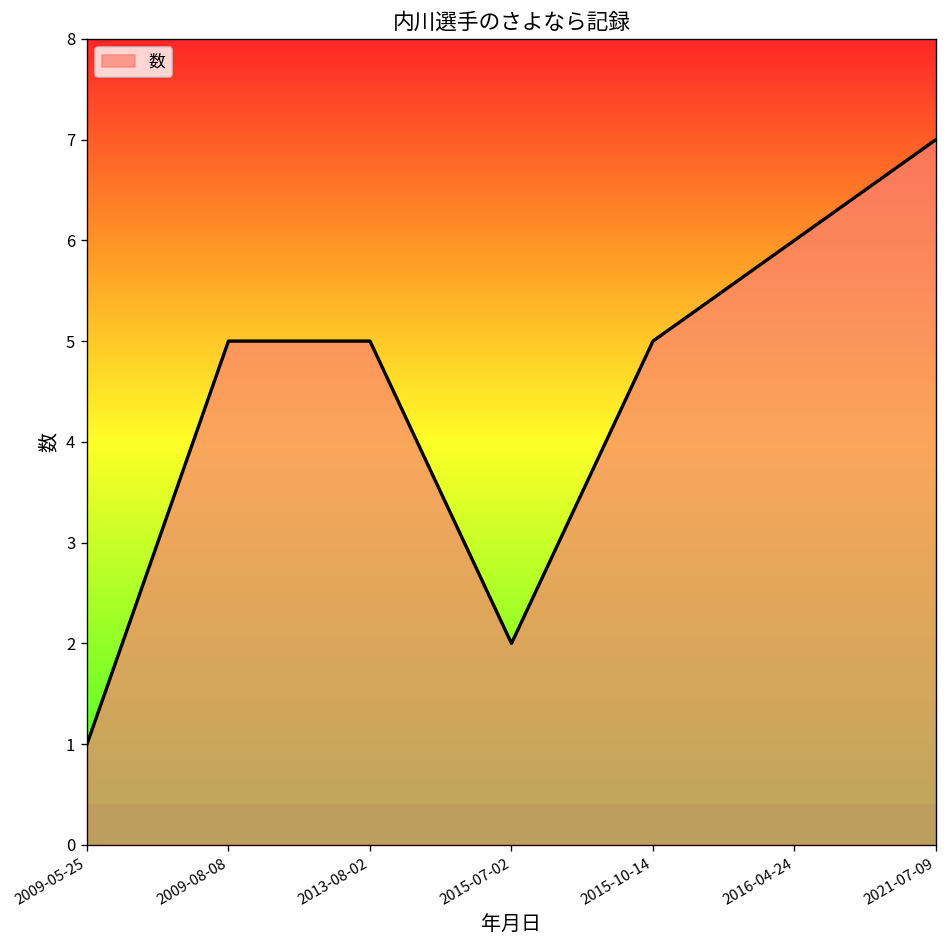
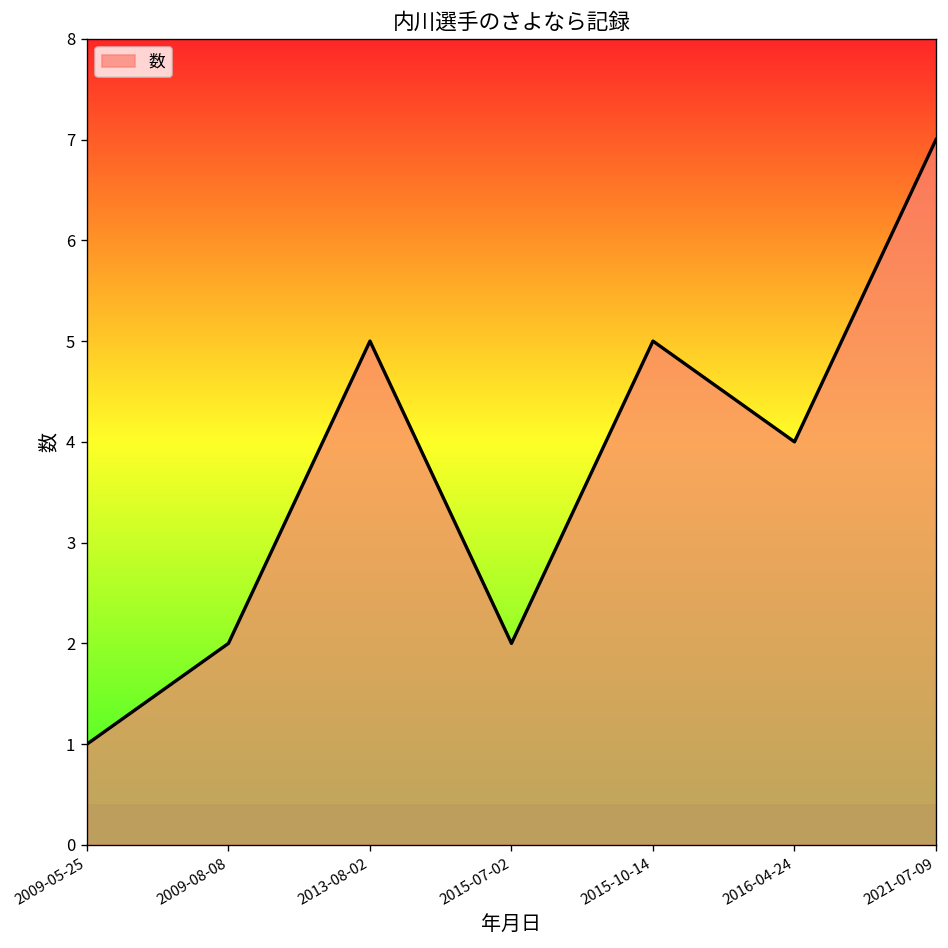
  {
    "2009-05-25": 1,
-   "2009-08-08": 5,
+   "2009-08-08": 2,
    "2013-08-02": 5,
    "2015-07-02": 2,
    "2015-10-14": 5,
-   "2016-04-24": 6,
+   "2016-04-24": 4,
    "2021-07-09": 7
  }
